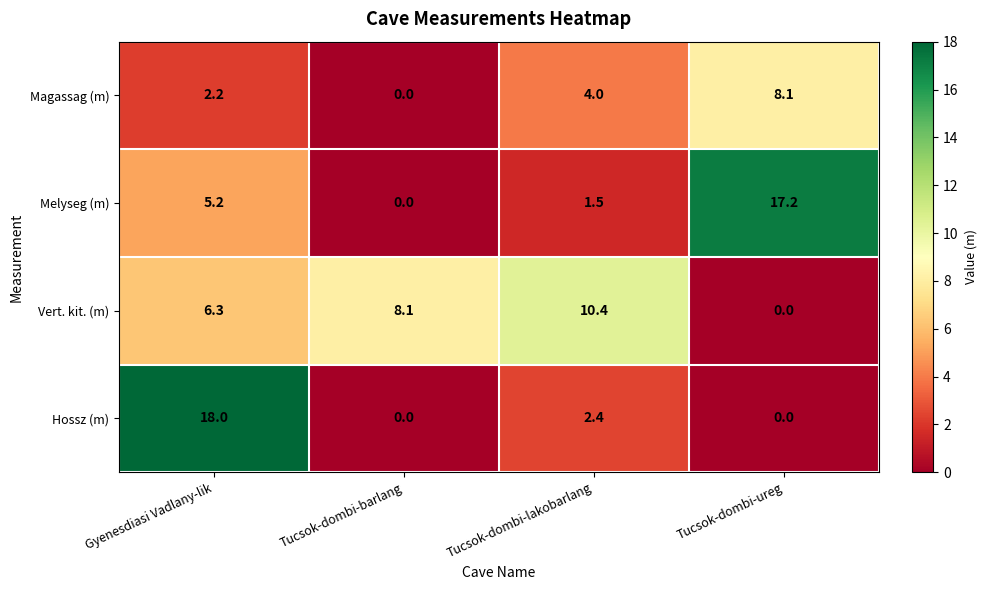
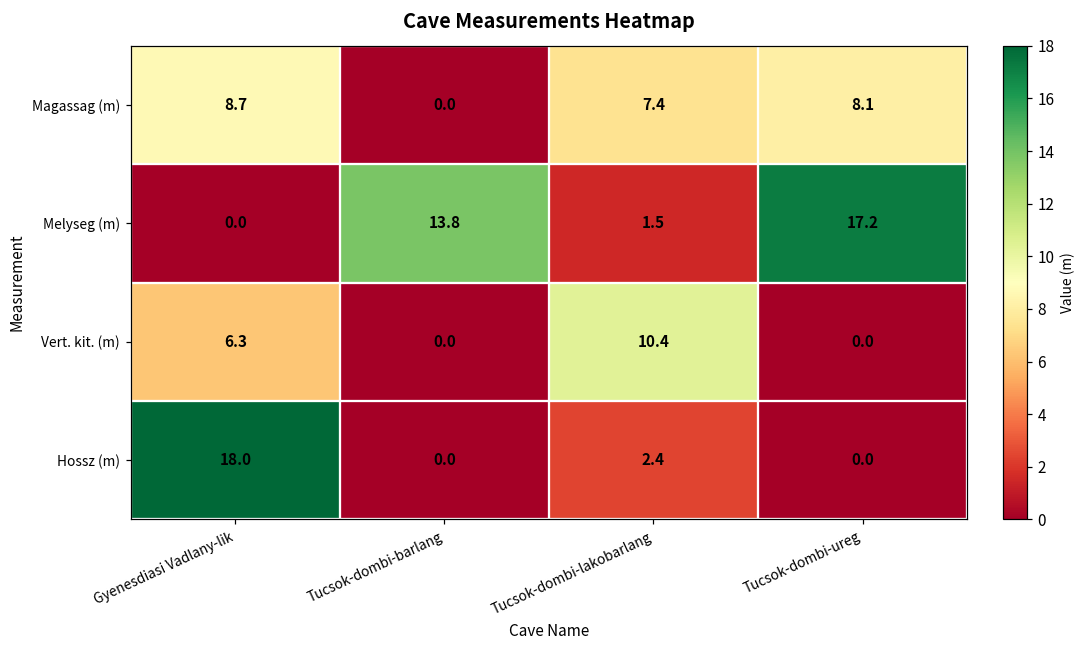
  {
    "Magassag (m)": {
-     "Gyenesdiasi Vadlany-lik": 2.2,
+     "Gyenesdiasi Vadlany-lik": 8.7,
      "Tucsok-dombi-barlang": 0.0,
-     "Tucsok-dombi-lakobarlang": 4.0,
+     "Tucsok-dombi-lakobarlang": 7.4,
      "Tucsok-dombi-ureg": 8.1
    },
    "Melyseg (m)": {
-     "Gyenesdiasi Vadlany-lik": 5.2,
-     "Tucsok-dombi-barlang": 0.0,
+     "Gyenesdiasi Vadlany-lik": 0.0,
+     "Tucsok-dombi-barlang": 13.8,
      "Tucsok-dombi-lakobarlang": 1.5,
      "Tucsok-dombi-ureg": 17.2
    },
    "Vert. kit. (m)": {
      "Gyenesdiasi Vadlany-lik": 6.3,
-     "Tucsok-dombi-barlang": 8.1,
+     "Tucsok-dombi-barlang": 0.0,
      "Tucsok-dombi-lakobarlang": 10.4,
      "Tucsok-dombi-ureg": 0.0
    },
    "Hossz (m)": {
      "Gyenesdiasi Vadlany-lik": 18.0,
      "Tucsok-dombi-barlang": 0.0,
      "Tucsok-dombi-lakobarlang": 2.4,
      "Tucsok-dombi-ureg": 0.0
    }
  }
